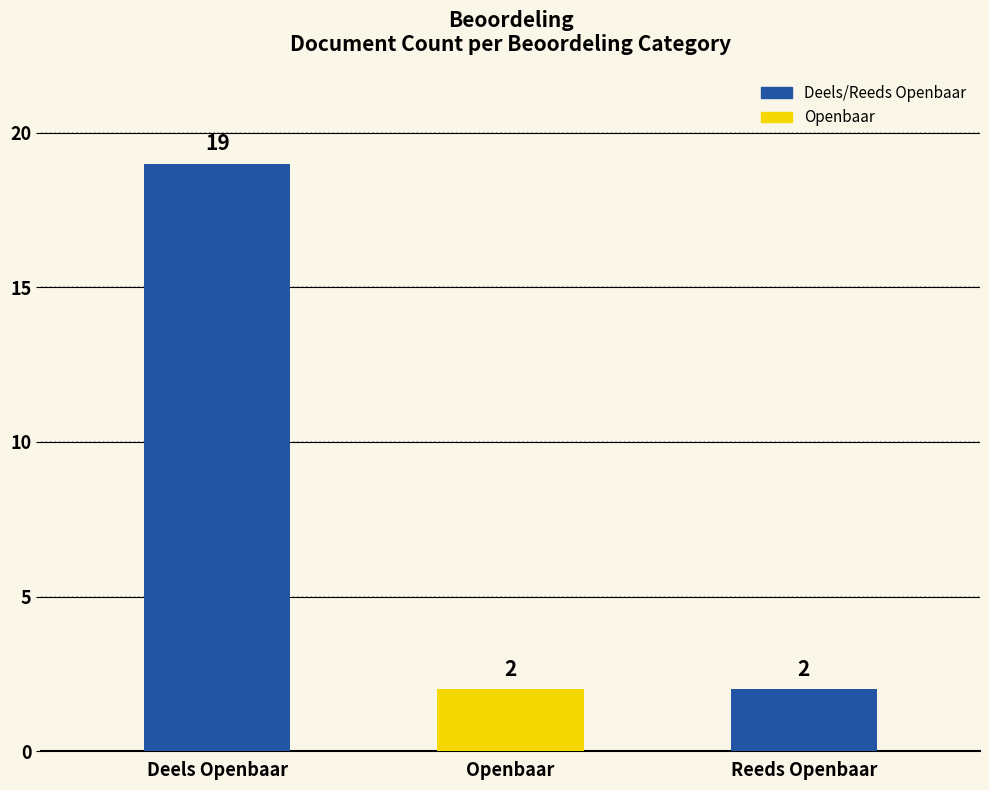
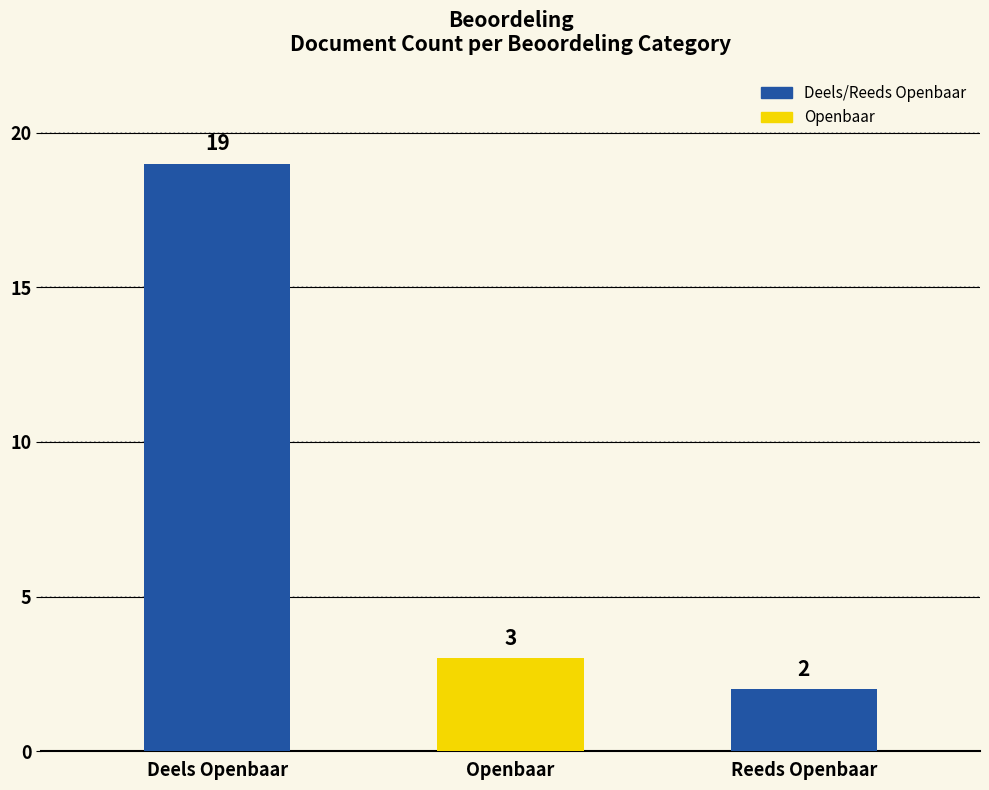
  {
    "Deels Openbaar": 19,
-   "Openbaar": 2,
+   "Openbaar": 3,
    "Reeds Openbaar": 2
  }
